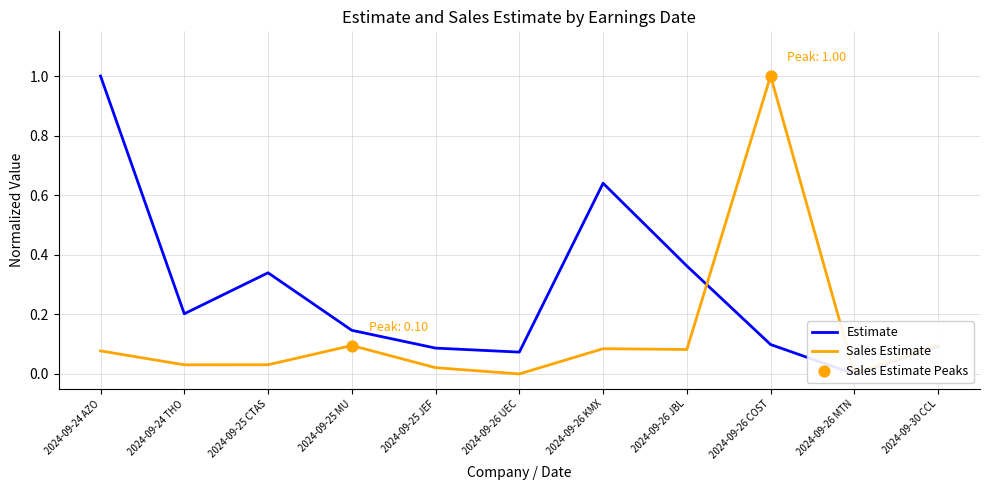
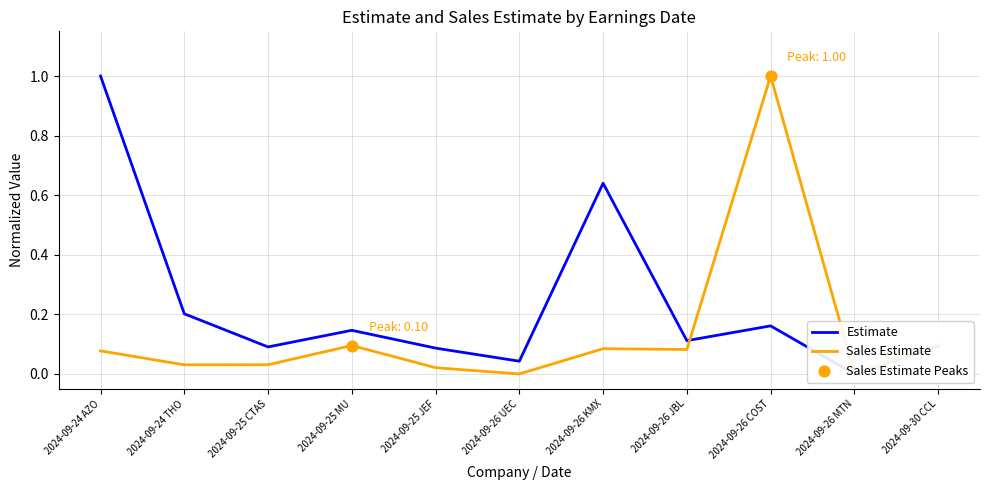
  {
    "Estimate": {
      "2024-09-24 AZO": 1.00,
      "2024-09-24 THO": 0.20,
-     "2024-09-25 CTAS": 0.34,
-     "2024-09-26 UEC": 0.07,
+     "2024-09-25 CTAS": 0.09,
+     "2024-09-26 UEC": 0.04,
      "2024-09-26 KMX": 0.64,
-     "2024-09-26 JBL": 0.36,
-     "2024-09-26 COST": 0.10
+     "2024-09-26 JBL": 0.11,
+     "2024-09-26 COST": 0.16
    }
  }
